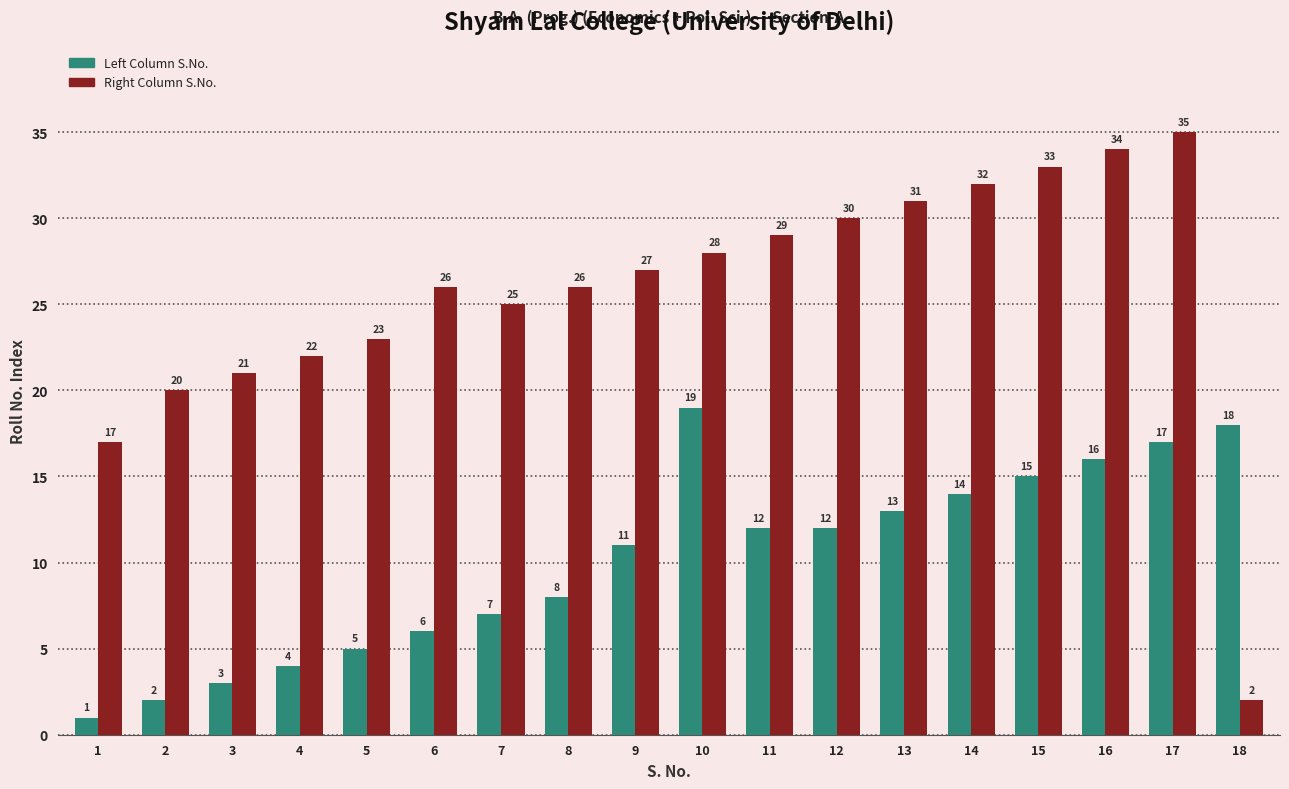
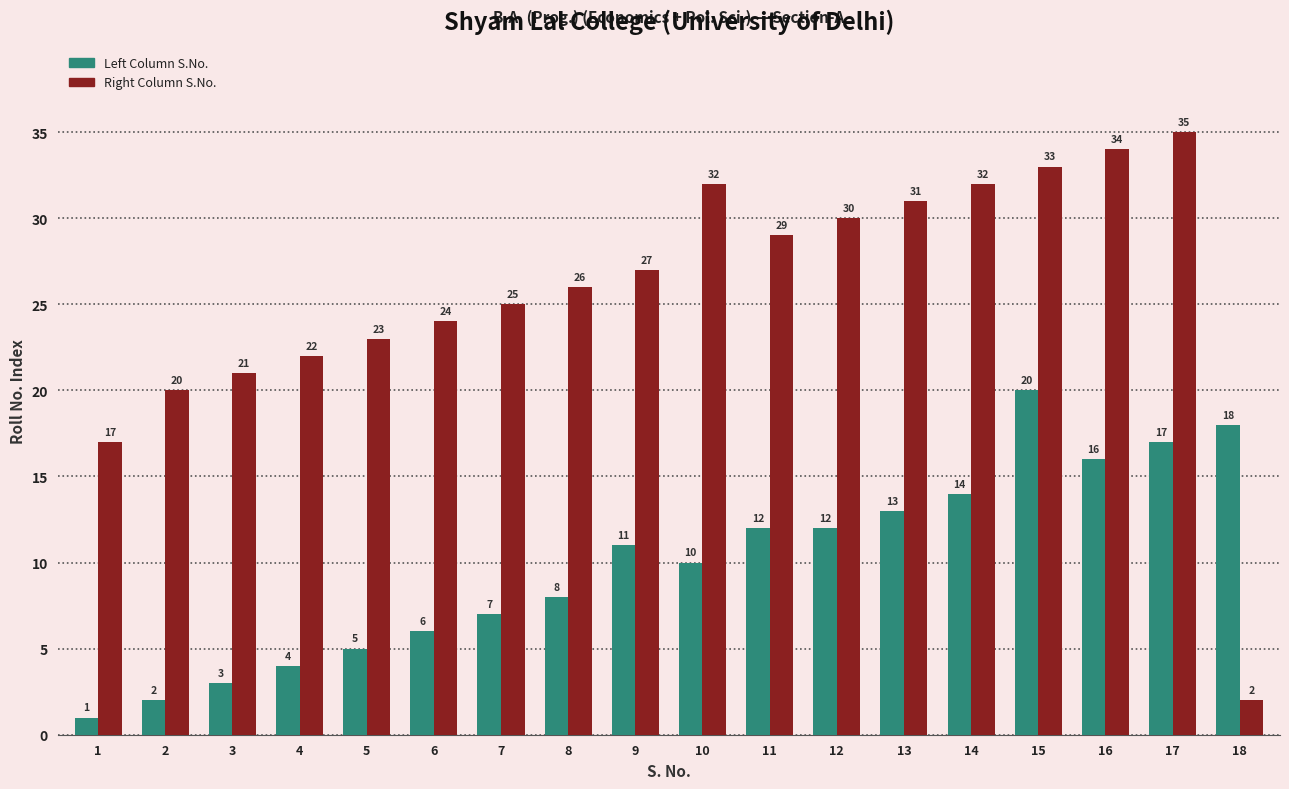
  {
    "Left Column S.No.": {
      "1": 1,
      "2": 2,
      "3": 3,
      "4": 4,
      "5": 5,
      "6": 6,
      "7": 7,
      "8": 8,
      "9": 11,
-     "10": 19,
+     "10": 10,
      "11": 12,
      "12": 12,
      "13": 13,
      "14": 14,
-     "15": 15,
+     "15": 20,
      "16": 16,
      "17": 17,
      "18": 18
    },
    "Right Column S.No.": {
      "1": 17,
      "2": 20,
      "3": 21,
      "4": 22,
      "5": 23,
-     "6": 26,
+     "6": 24,
      "7": 25,
      "8": 26,
      "9": 27,
-     "10": 28,
+     "10": 32,
      "11": 29,
      "12": 30,
      "13": 31,
      "14": 32,
      "15": 33,
      "16": 34,
      "17": 35,
      "18": 2
    }
  }
